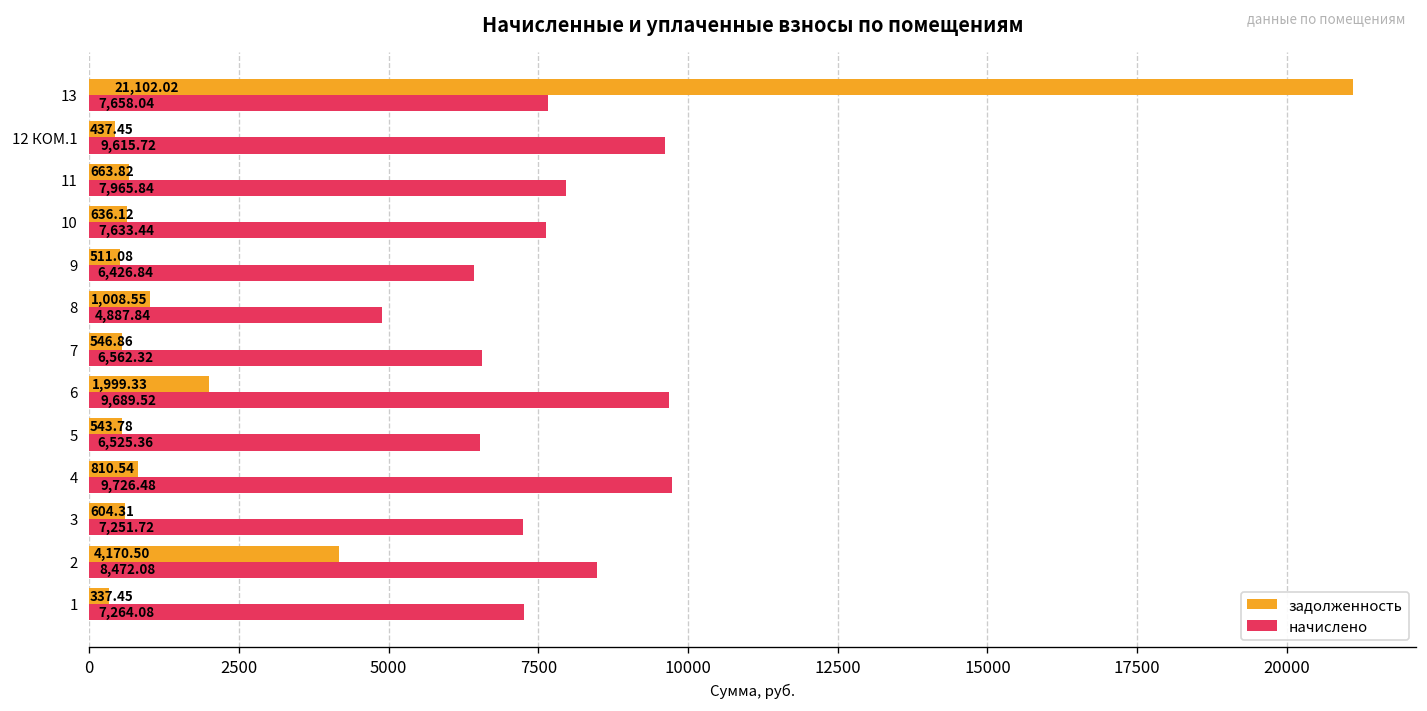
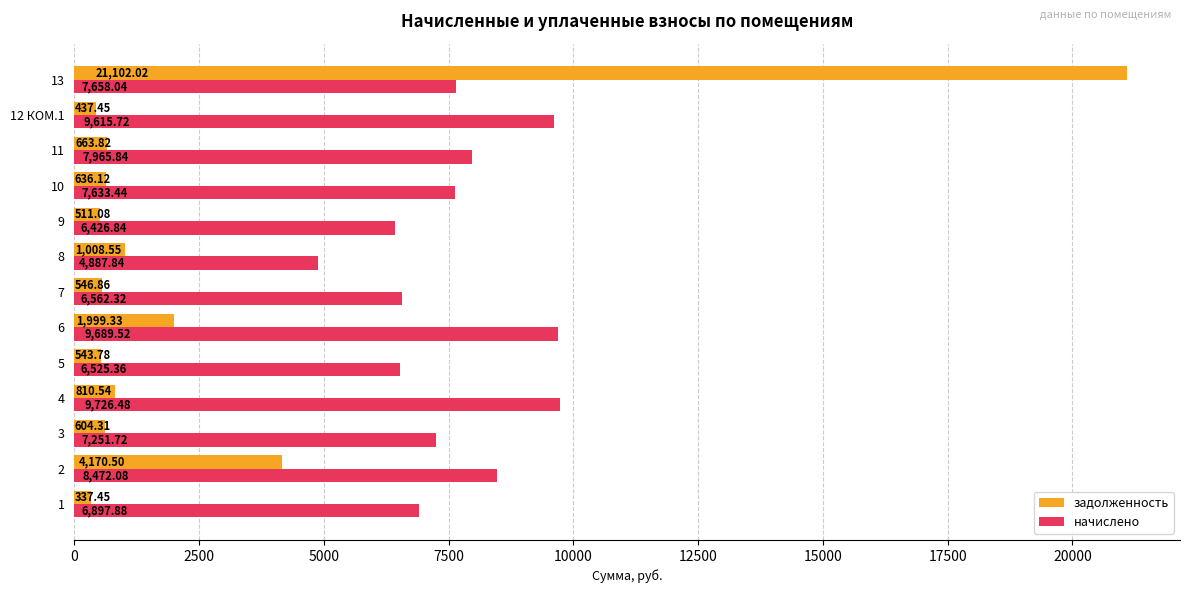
  {
    "задолженность": {
      "13": "21,102.02",
      "12 КОМ.1": "437.45",
      "11": "663.82",
      "10": "636.12",
      "9": "511.08",
      "8": "1,008.55",
      "7": "546.86",
      "6": "1,999.33",
      "5": "543.78",
      "4": "810.54",
      "3": "604.31",
      "2": "4,170.50",
      "1": "337.45"
    },
    "начислено": {
      "13": "7,658.04",
      "12 КОМ.1": "9,615.72",
      "11": "7,965.84",
      "10": "7,633.44",
      "9": "6,426.84",
      "8": "4,887.84",
      "7": "6,562.32",
      "6": "9,689.52",
      "5": "6,525.36",
      "4": "9,726.48",
      "3": "7,251.72",
      "2": "8,472.08",
-     "1": "7,264.08"
+     "1": "6,897.88"
    }
  }
